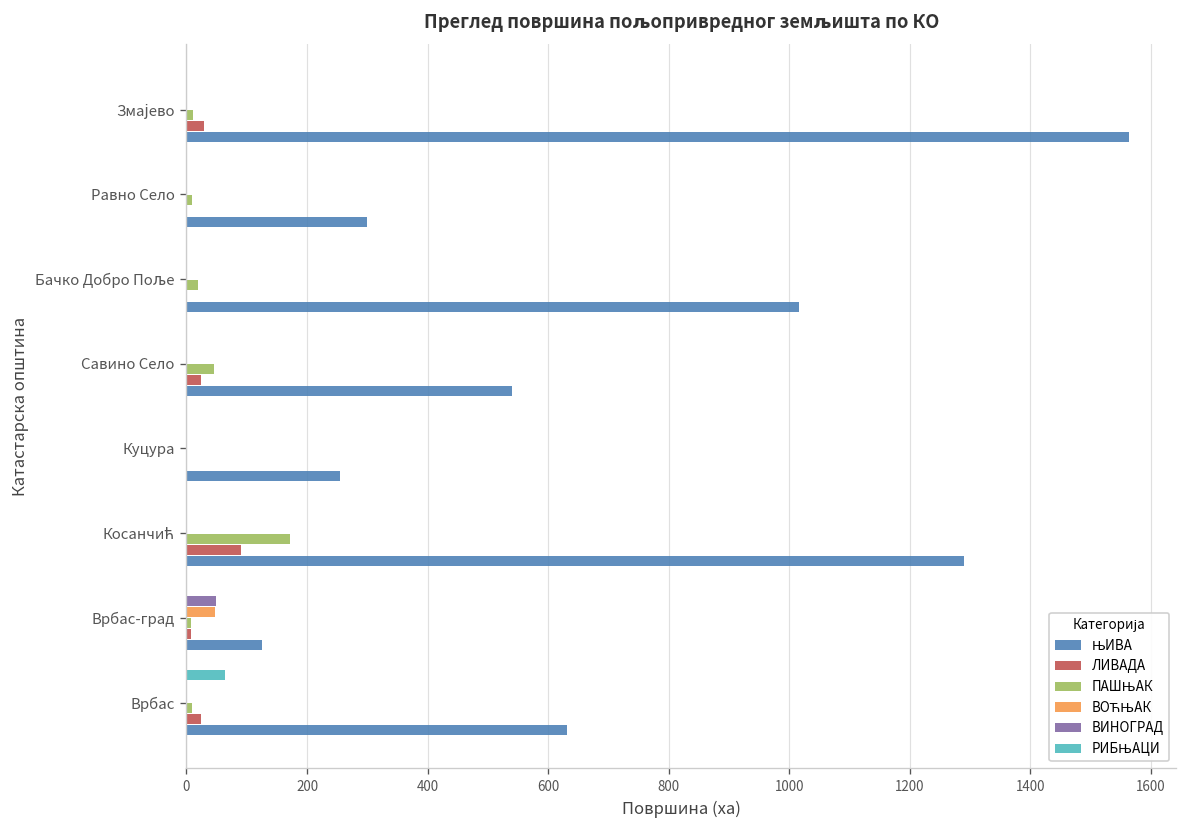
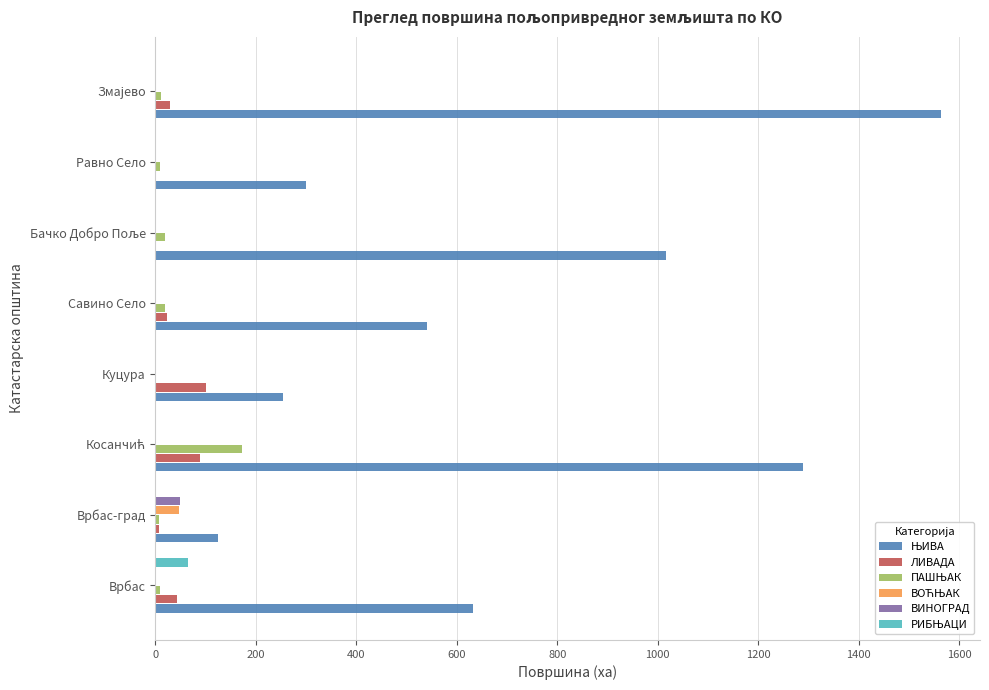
  {
    "ЛИВАДА": {
      "Змајево": 30,
      "Равно Село": 0,
      "Бачко Добро Поље": 0,
      "Савино Село": 20,
-     "Куцура": 0,
+     "Куцура": 100,
      "Косанчић": 90,
      "Врбас-град": 10,
-     "Врбас": 20
+     "Врбас": 40
    },
    "ПАШЊАК": {
      "Змајево": 10,
      "Равно Село": 10,
      "Бачко Добро Поље": 20,
-     "Савино Село": 50,
+     "Савино Село": 20,
      "Куцура": 0,
      "Косанчић": 170,
      "Врбас-град": 10,
      "Врбас": 10
    },
    "ВОЋЊАК": {
      "Равно Село": 0,
      "Бачко Добро Поље": 0,
      "Куцура": 0,
      "Косанчић": 0,
      "Врбас-град": 50
    },
    "ВИНОГРАД": {
      "Равно Село": 0,
      "Бачко Добро Поље": 0,
      "Савино Село": 0,
      "Куцура": 0,
      "Косанчић": 0,
      "Врбас-град": 50,
      "Врбас": 0
    }
  }
